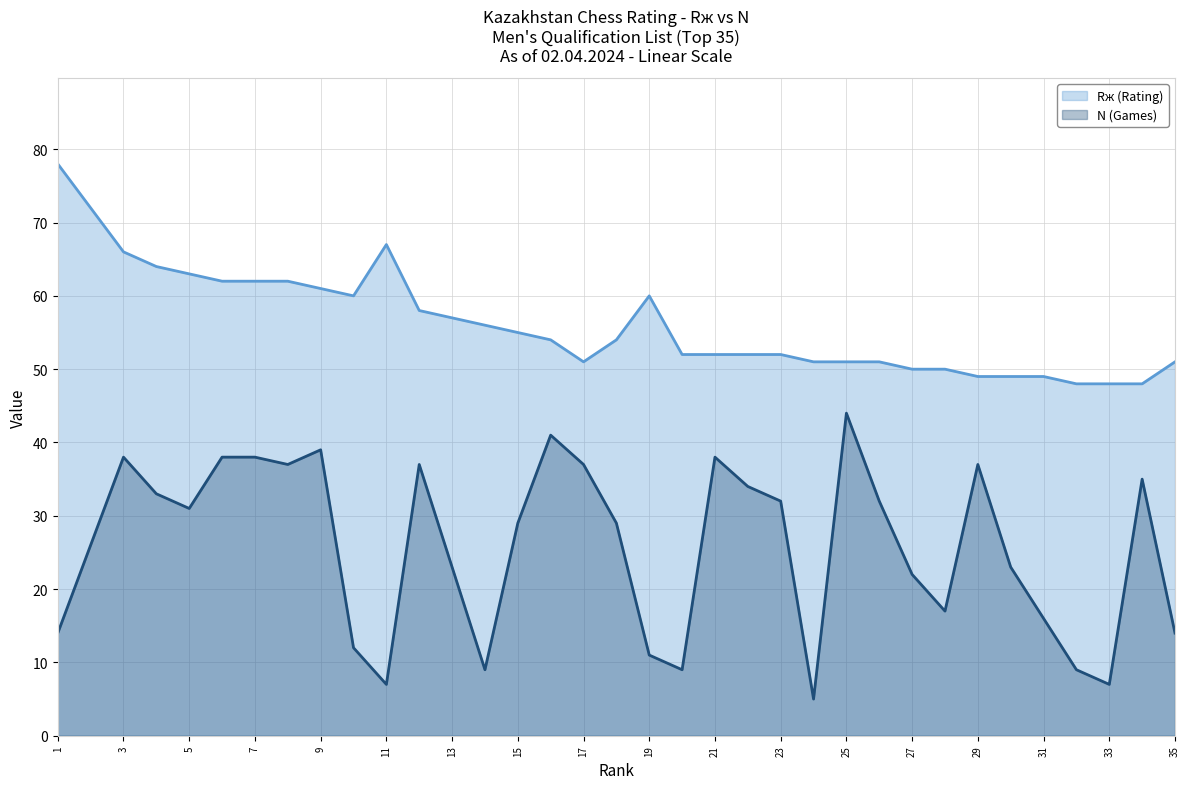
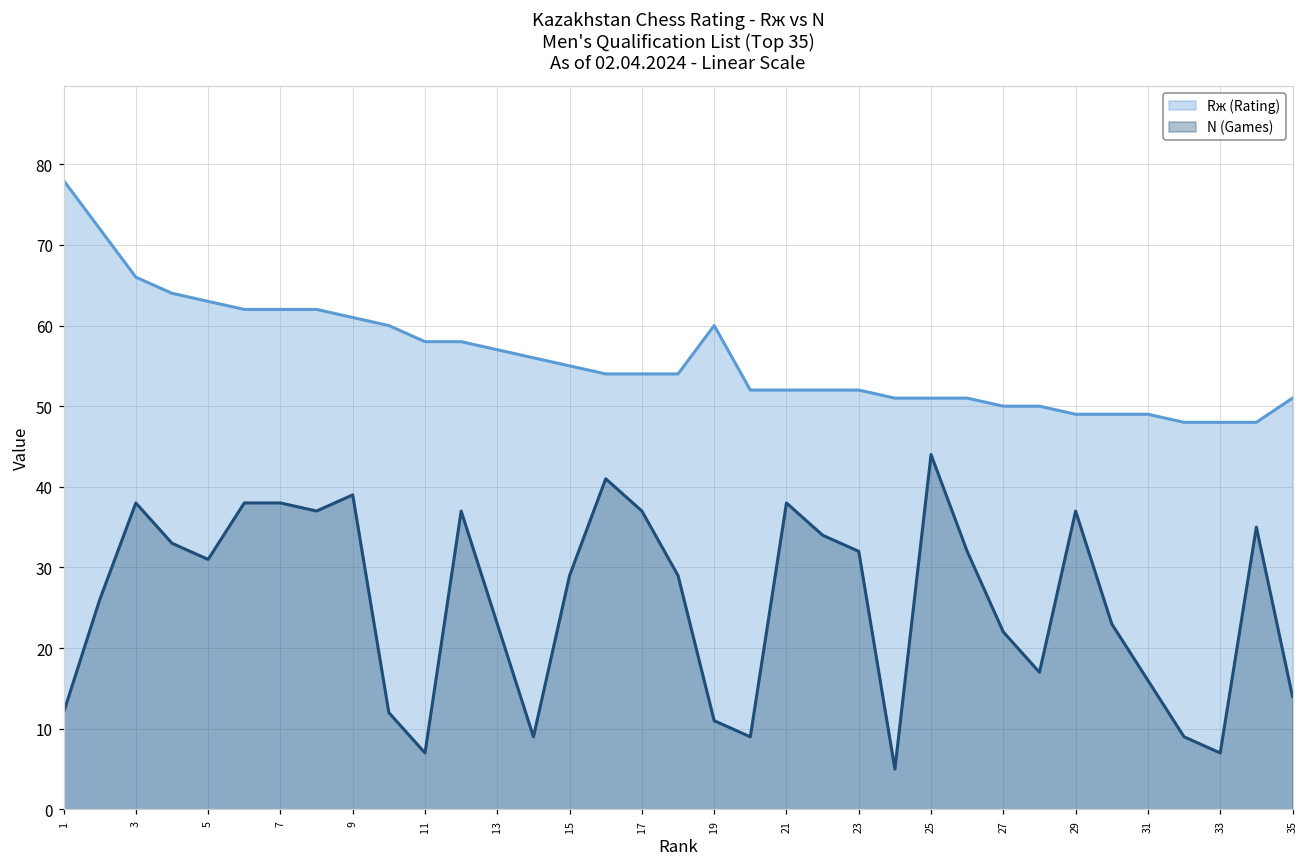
  {
    "Rж (Rating)": {
      "1": 78,
      "3": 66,
      "5": 63,
      "7": 62,
      "9": 61,
-     "11": 67,
+     "11": 58,
      "13": 57,
      "15": 55,
-     "17": 51,
+     "17": 54,
      "19": 60,
      "21": 52,
      "23": 52,
      "25": 51,
      "27": 50,
      "29": 49,
      "31": 49,
      "33": 48,
      "35": 51
    },
    "N (Games)": {
-     "1": 14,
+     "1": 12,
      "3": 38,
      "5": 31,
      "7": 38,
      "9": 39,
      "11": 7,
      "13": 23,
      "15": 29,
      "17": 37,
      "19": 11,
      "21": 38,
      "23": 32,
      "25": 44,
      "27": 22,
      "29": 37,
      "31": 16,
      "33": 7,
      "35": 14
    }
  }
